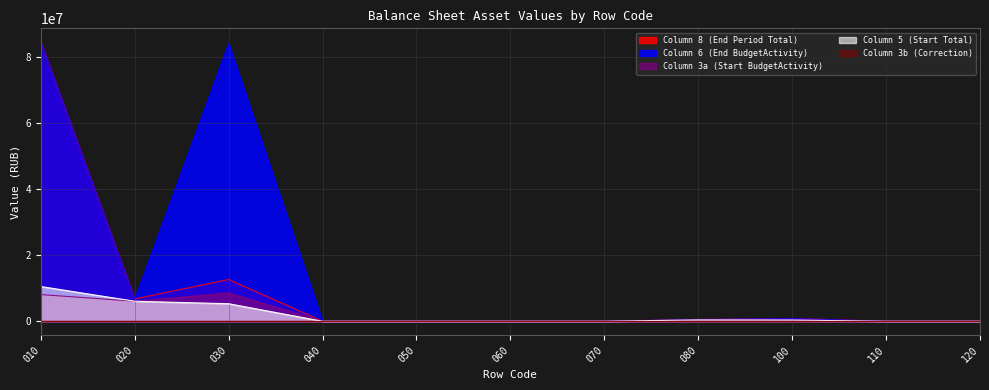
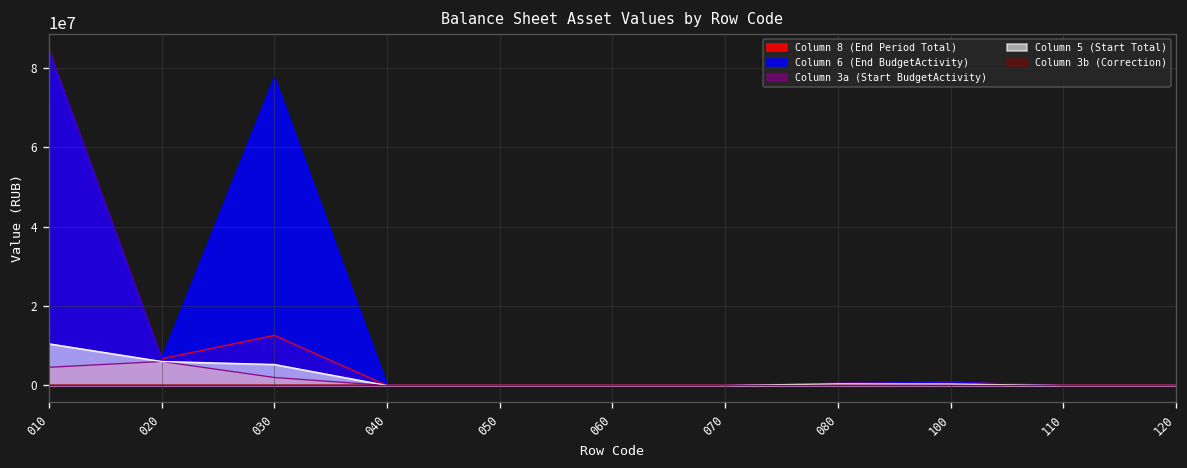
  {
    "Column 8 (End Period Total)": {
      "030": 13000000
    },
    "Column 6 (End BudgetActivity)": {
-     "030": 84000000
+     "030": 78000000
    },
    "Column 3a (Start BudgetActivity)": {
-     "010": 8000000,
-     "030": 9000000
+     "010": 5000000,
+     "030": 2000000
    },
    "Column 5 (Start Total)": {
      "010": 11000000,
      "030": 5000000
    },
    "Column 3b (Correction)": {
      "010": 0,
      "020": 0,
      "030": 0
    }
  }
